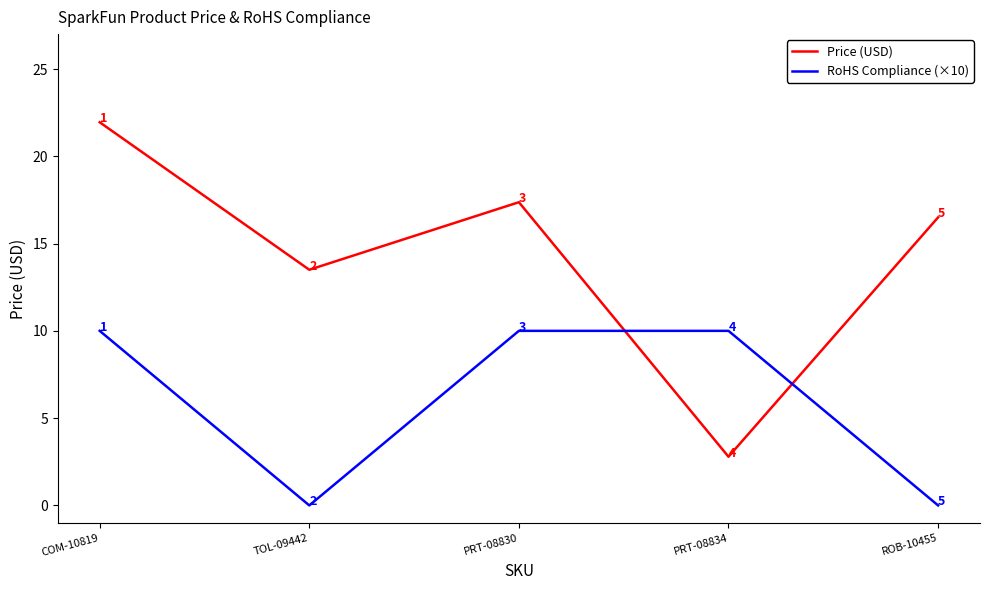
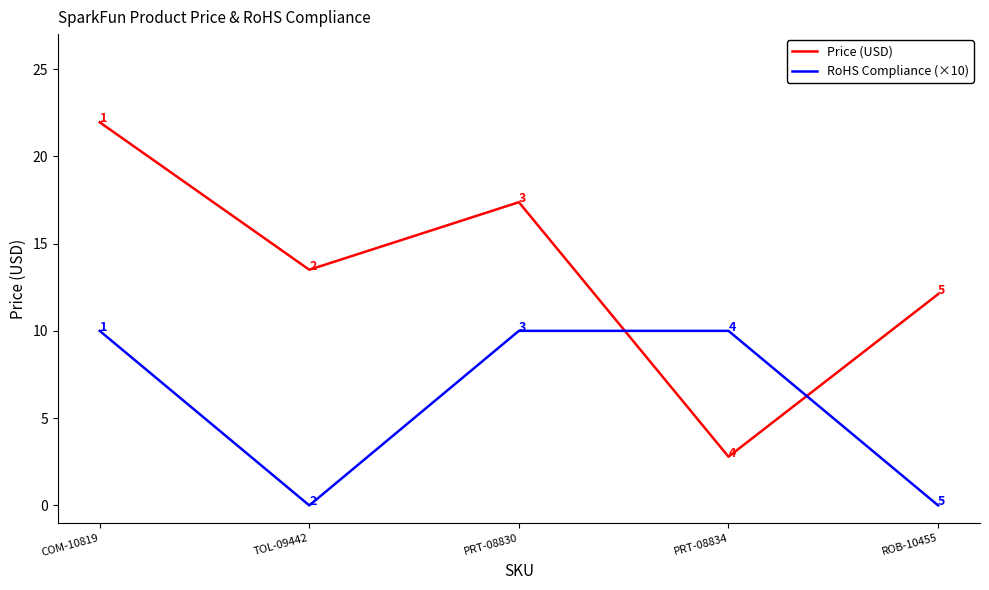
  {
    "Price (USD)": {
-     "ROB-10455": 16.5
+     "ROB-10455": 12.1
    }
  }
